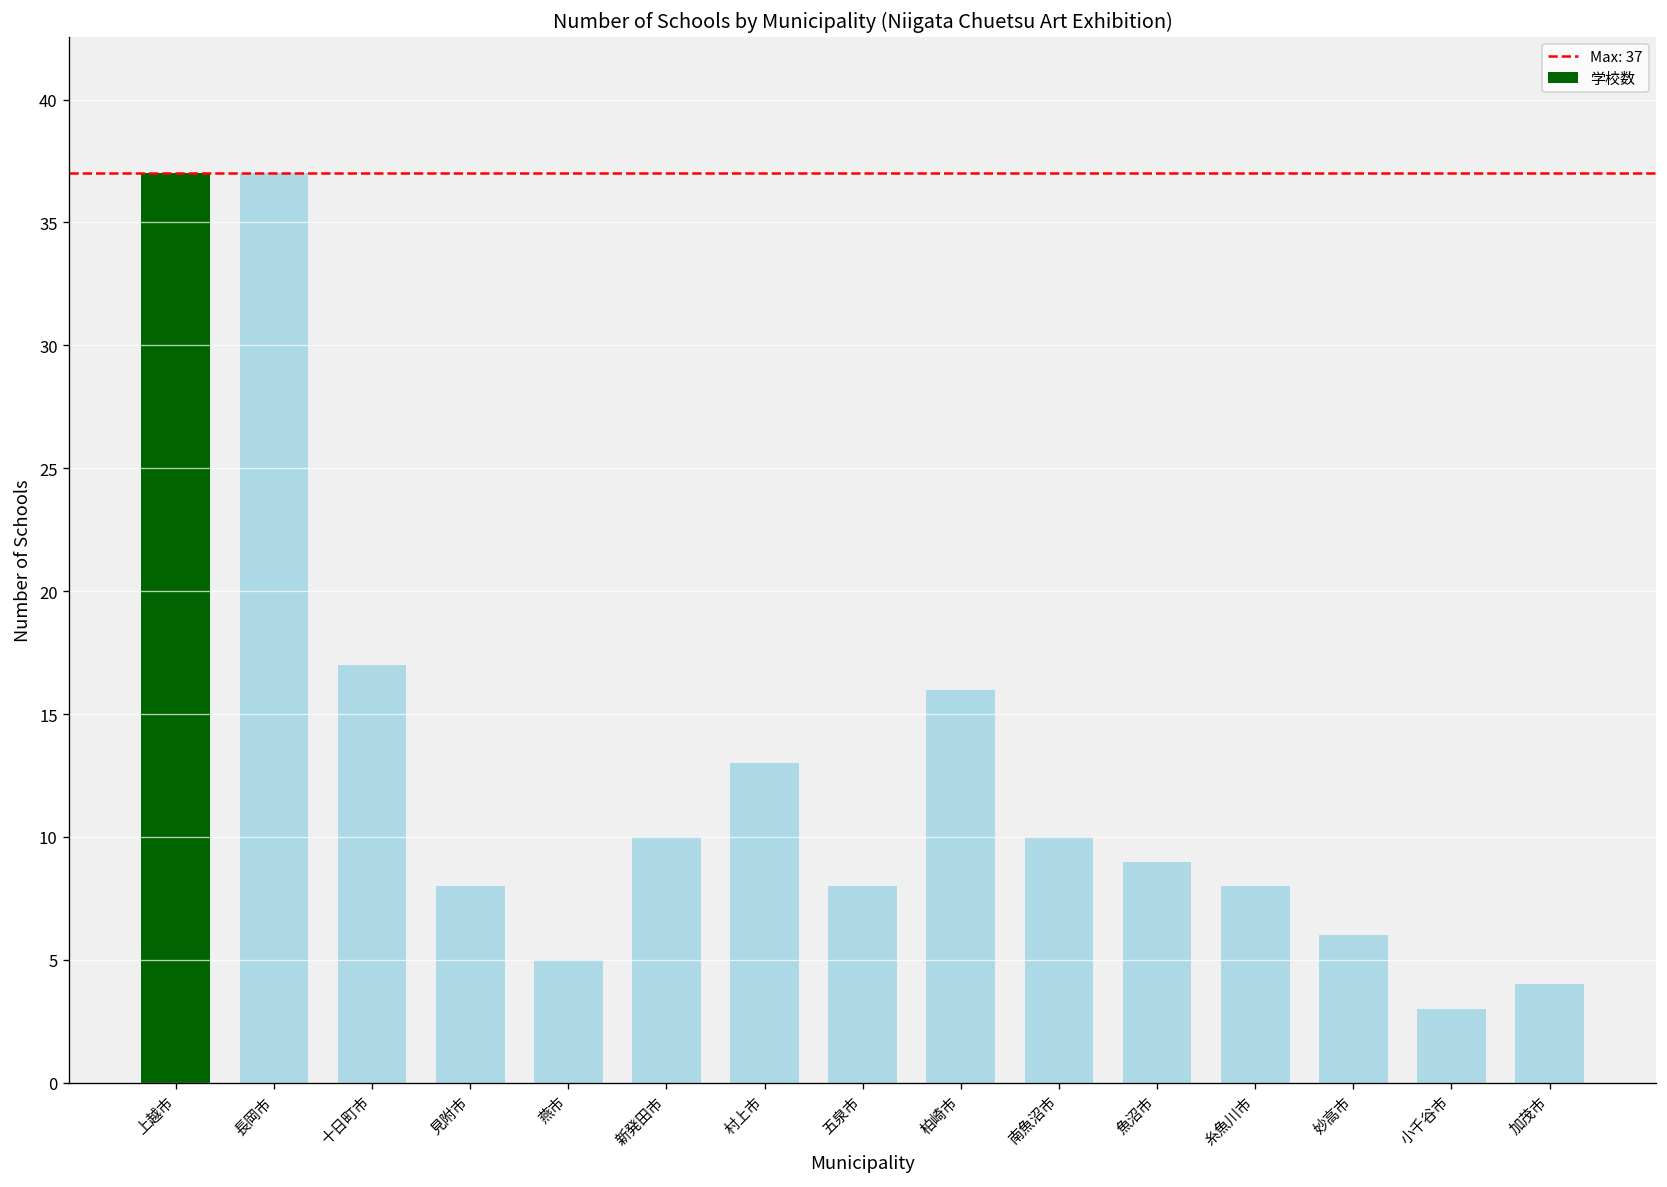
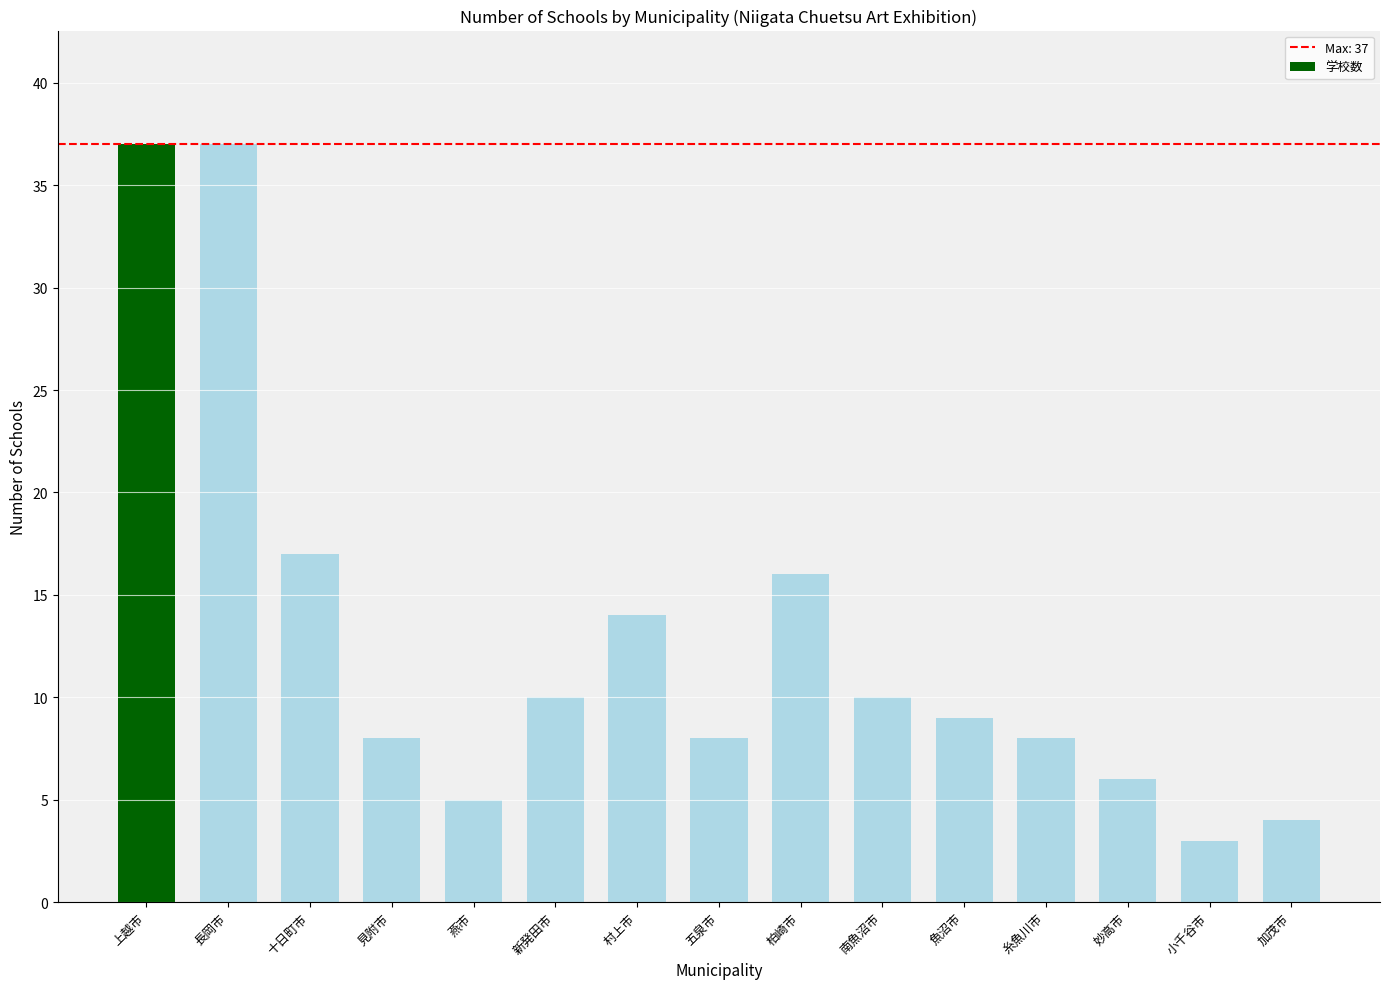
  {
    "上越市": 37,
    "長岡市": 37,
    "十日町市": 17,
    "見附市": 8,
    "燕市": 5,
    "新発田市": 10,
-   "村上市": 13,
+   "村上市": 14,
    "五泉市": 8,
    "柏崎市": 16,
    "南魚沼市": 10,
    "魚沼市": 9,
    "糸魚川市": 8,
    "妙高市": 6,
    "小千谷市": 3,
    "加茂市": 4
  }
